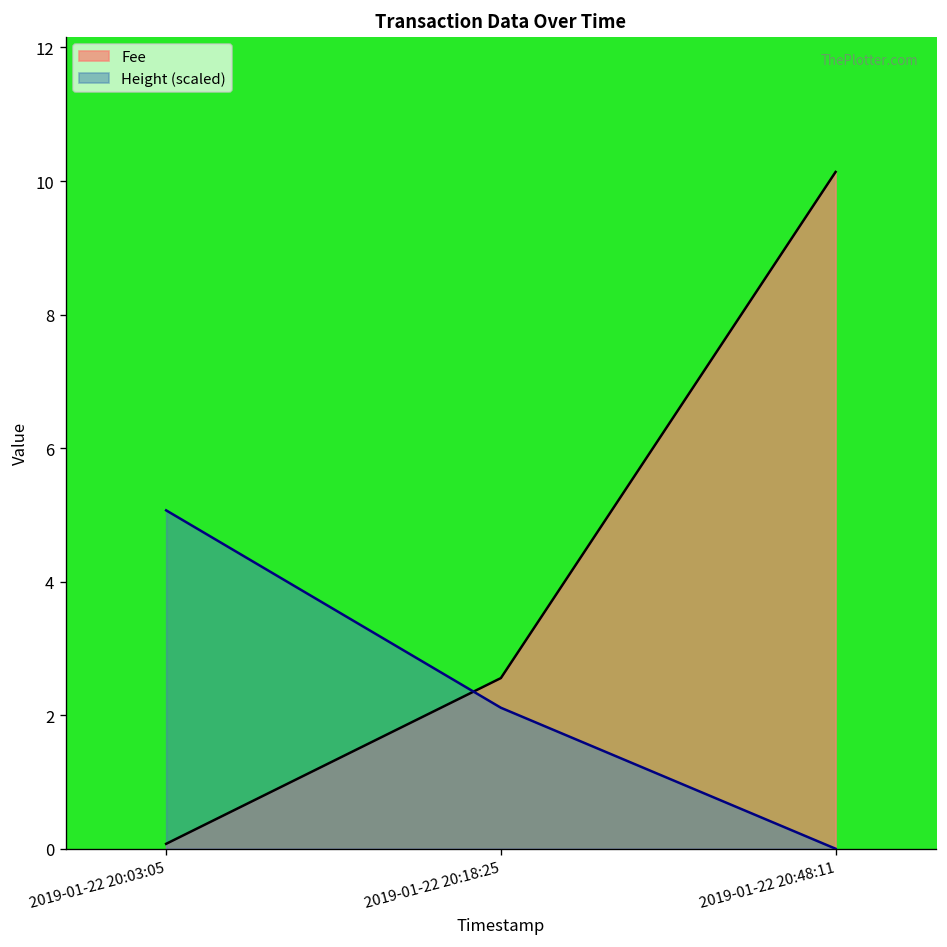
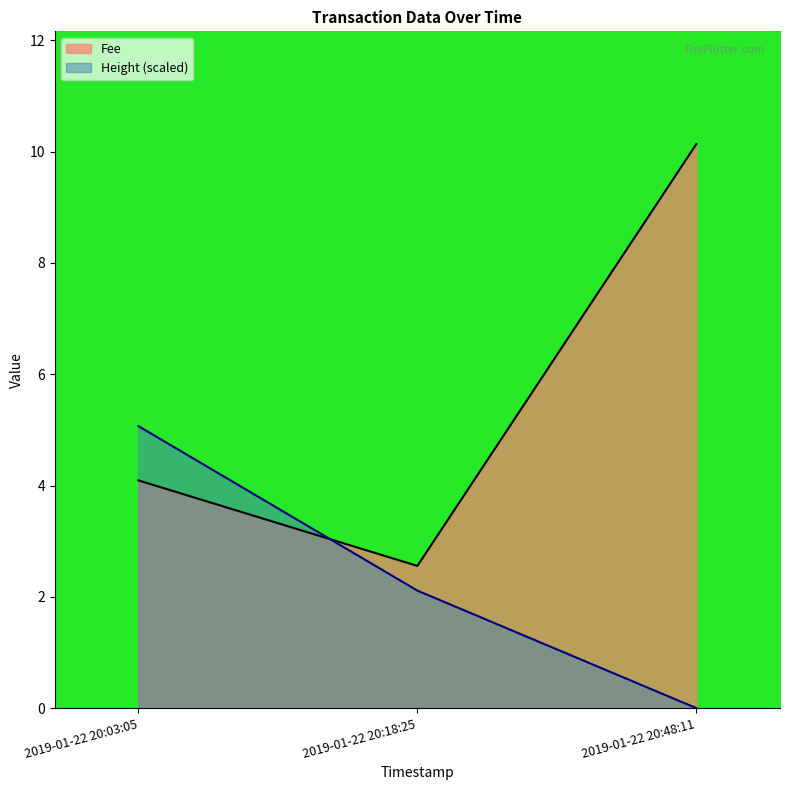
  {
    "Fee": {
-     "2019-01-22 20:03:05": 0.1,
+     "2019-01-22 20:03:05": 4.1,
      "2019-01-22 20:18:25": 2.6,
      "2019-01-22 20:48:11": 10.1
    },
    "Height (scaled)": {
      "2019-01-22 20:03:05": 5.1,
      "2019-01-22 20:18:25": 2.1,
      "2019-01-22 20:48:11": 0.0
    }
  }
